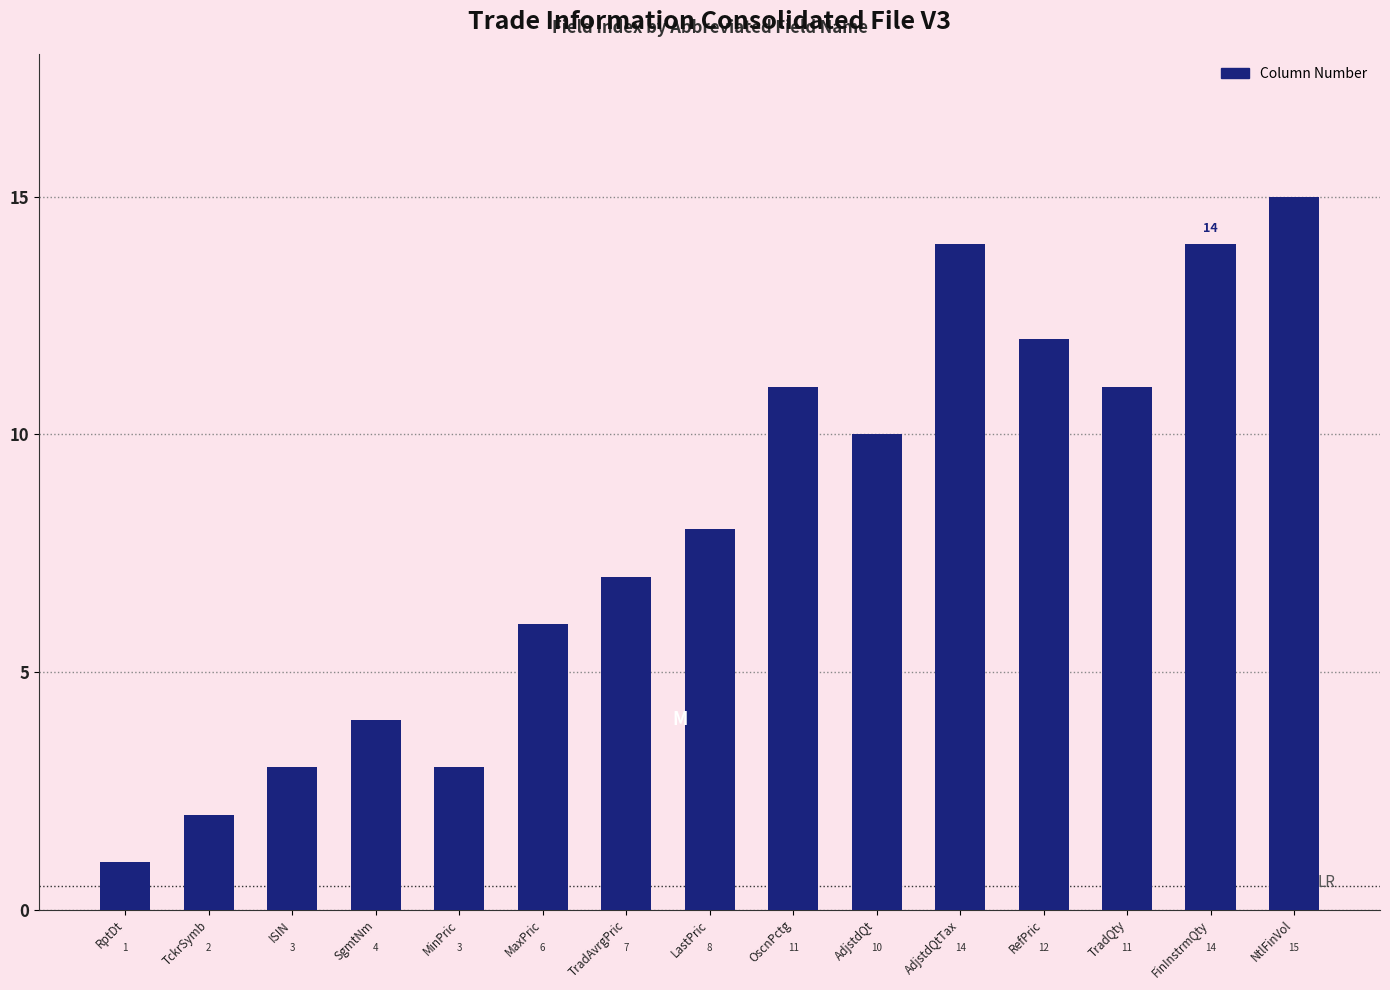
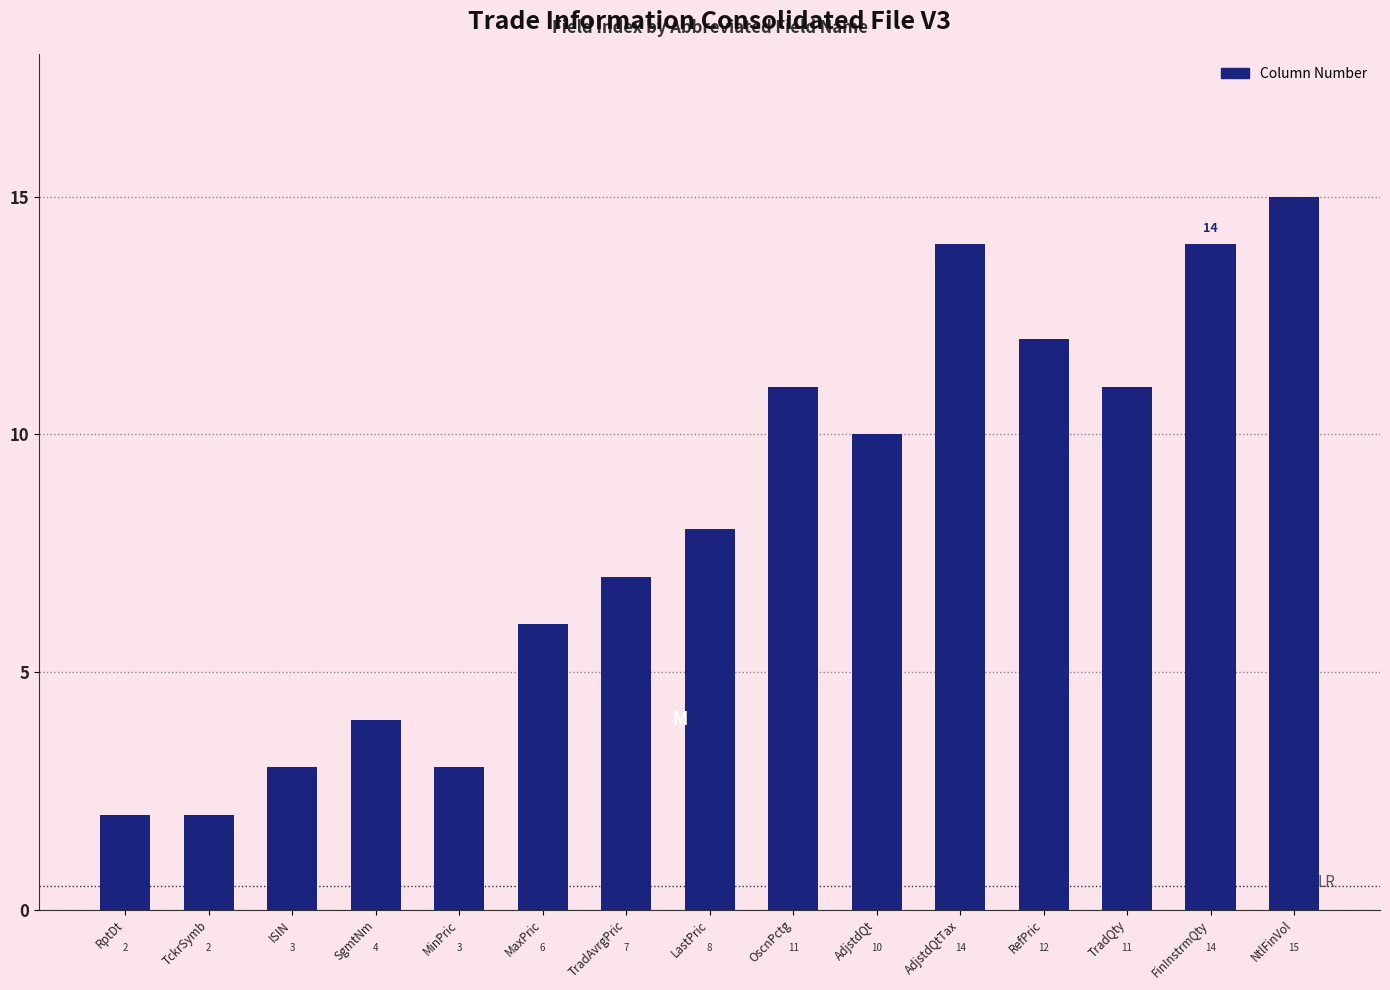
  {
-   "RptDt": 1,
+   "RptDt": 2,
    "FinInstrmQty": 14
  }
